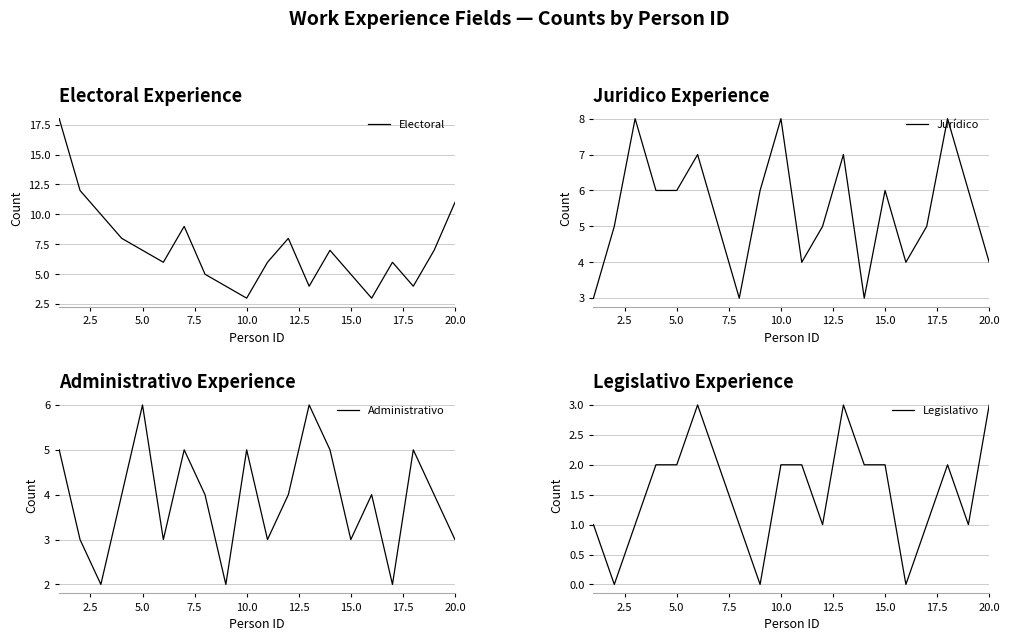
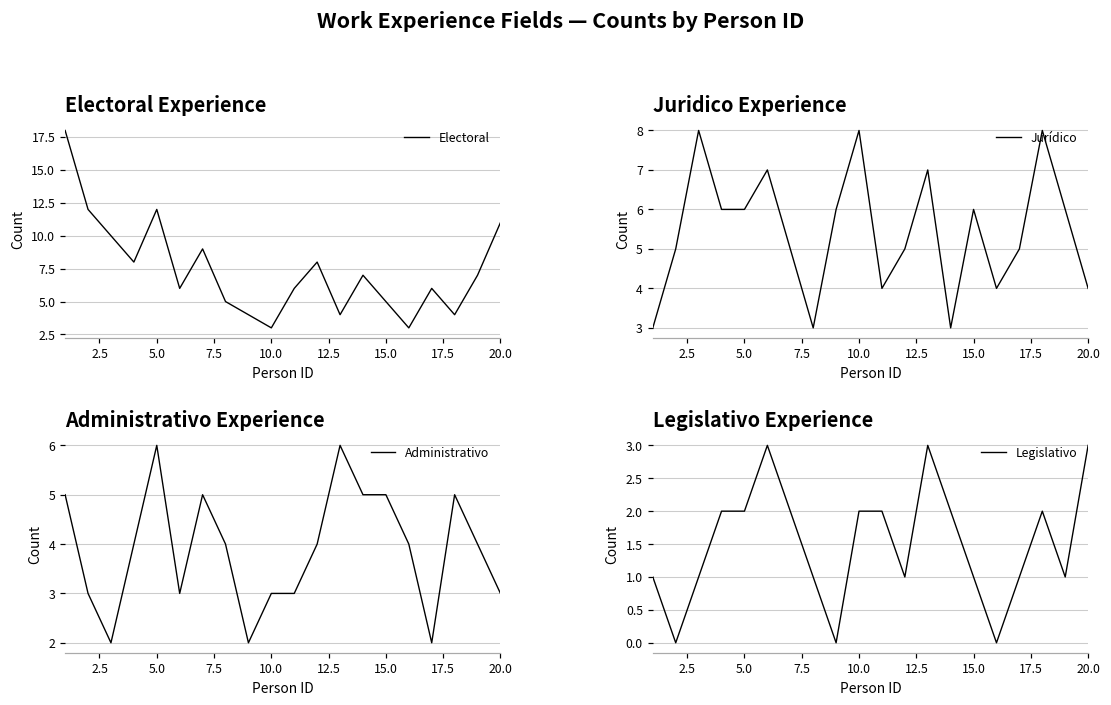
  {
    "Electoral Experience": {
-     "5.0": 7,
+     "5.0": 12,
      "10.0": 3,
      "15.0": 5,
      "20.0": 11
    },
    "Juridico Experience": {
      "5.0": 6.0,
      "10.0": 8.0,
      "15.0": 6.0,
      "20.0": 4.0
    },
    "Administrativo Experience": {
      "5.0": 6,
-     "10.0": 5,
-     "15.0": 3,
+     "10.0": 3,
+     "15.0": 5,
      "20.0": 3
    },
    "Legislativo Experience": {
      "5.0": 2,
      "10.0": 2,
-     "15.0": 2,
+     "15.0": 1,
      "20.0": 3
    }
  }
